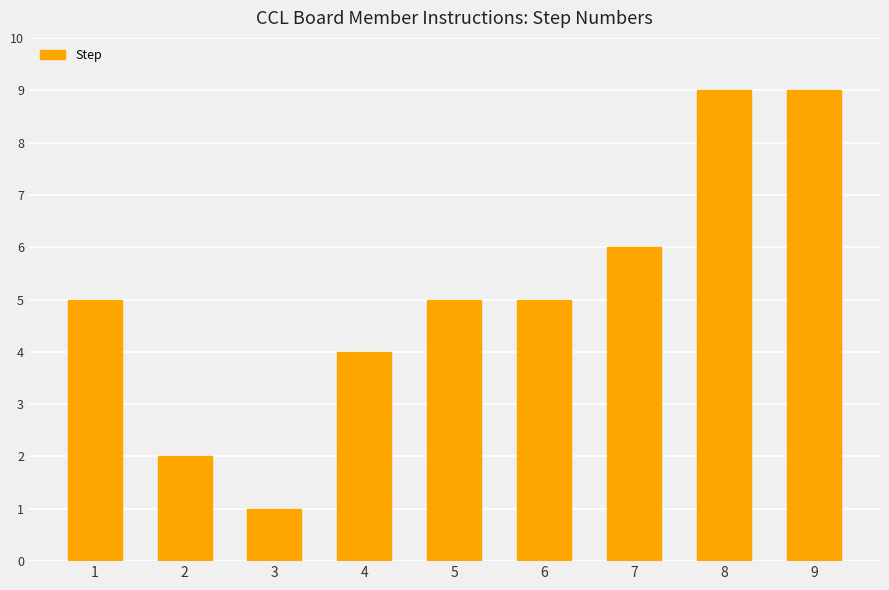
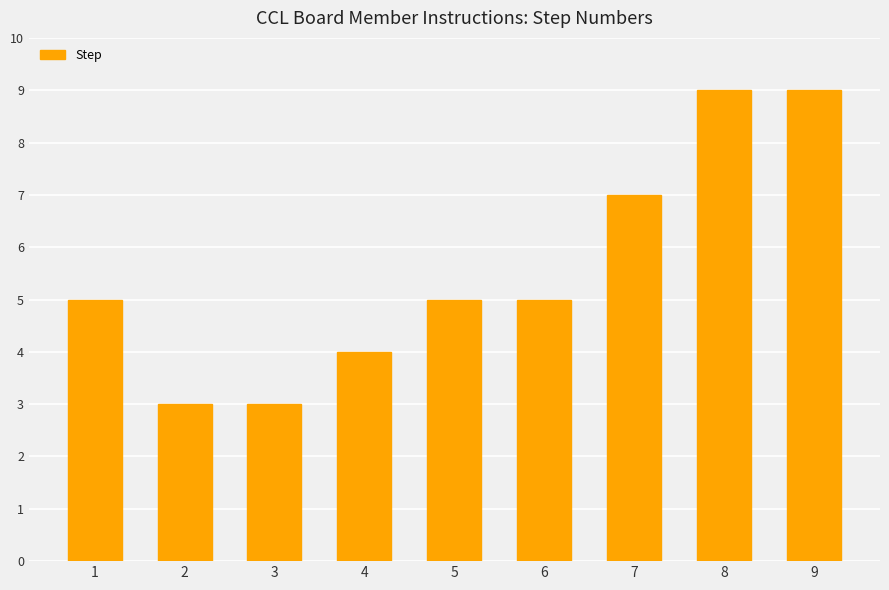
  {
    "1": 5,
-   "2": 2,
-   "3": 1,
+   "2": 3,
+   "3": 3,
    "4": 4,
    "5": 5,
    "6": 5,
-   "7": 6,
+   "7": 7,
    "8": 9,
    "9": 9
  }
